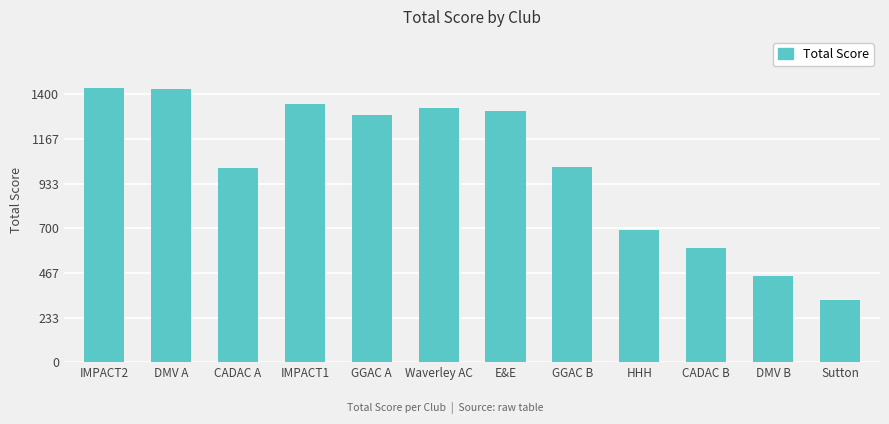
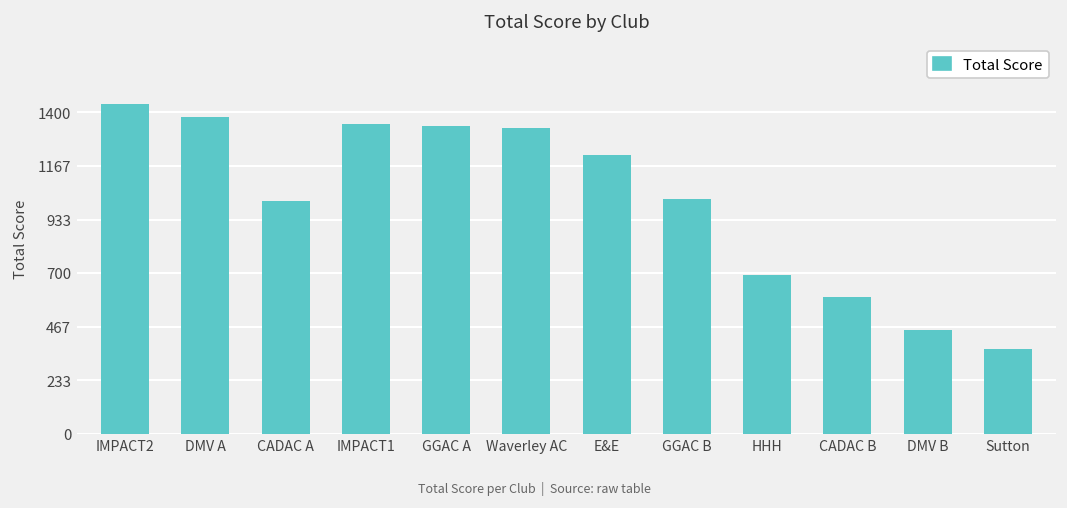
  {
    "IMPACT2": 1440,
-   "DMV A": 1430,
+   "DMV A": 1380,
    "CADAC A": 1010,
    "IMPACT1": 1350,
-   "GGAC A": 1290,
+   "GGAC A": 1340,
    "Waverley AC": 1330,
-   "E&E": 1320,
+   "E&E": 1210,
    "GGAC B": 1020,
    "HHH": 690,
    "CADAC B": 600,
    "DMV B": 450,
-   "Sutton": 330
+   "Sutton": 370
  }
